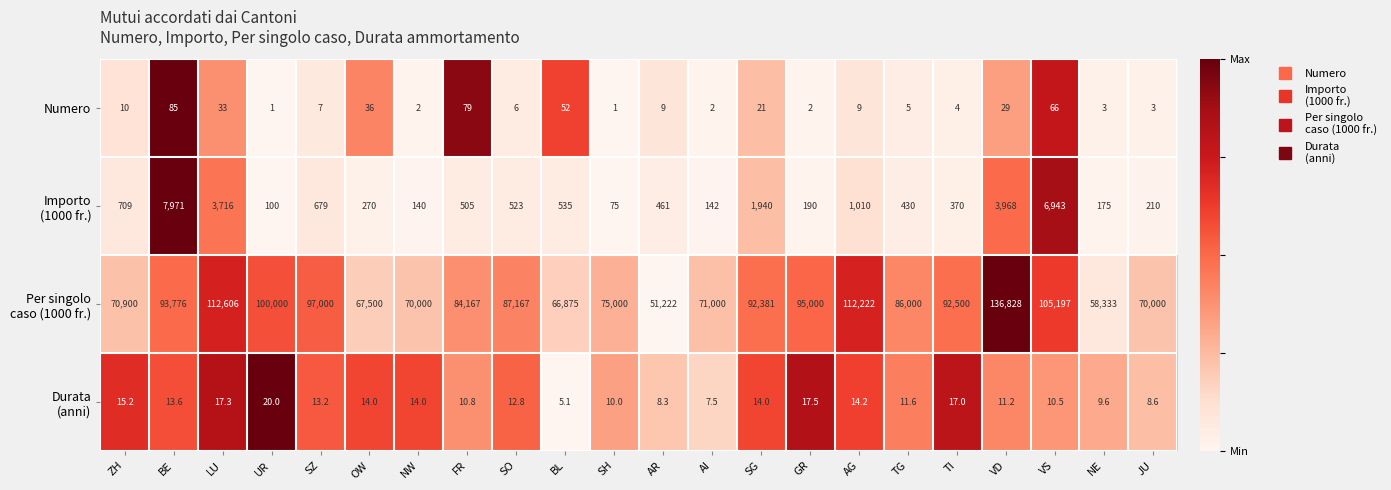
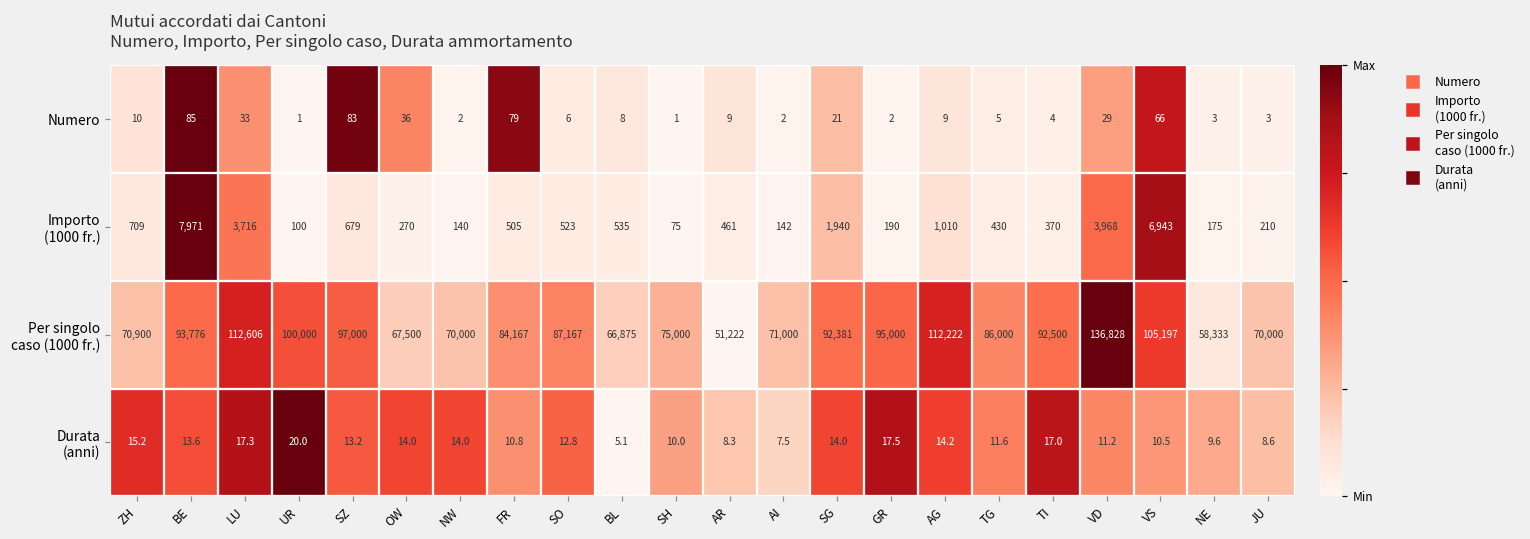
  {
    "Numero": {
      "ZH": "10",
      "BE": "85",
      "LU": "33",
      "UR": "1",
-     "SZ": "7",
+     "SZ": "83",
      "OW": "36",
      "NW": "2",
      "FR": "79",
      "SO": "6",
-     "BL": "52",
+     "BL": "8",
      "SH": "1",
      "AR": "9",
      "AI": "2",
      "SG": "21",
      "GR": "2",
      "AG": "9",
      "TG": "5",
      "TI": "4",
      "VD": "29",
      "VS": "66",
      "NE": "3",
      "JU": "3"
    },
    "Importo (1000 fr.)": {
      "ZH": "709",
      "BE": "7,971",
      "LU": "3,716",
      "UR": "100",
      "SZ": "679",
      "OW": "270",
      "NW": "140",
      "FR": "505",
      "SO": "523",
      "BL": "535",
      "SH": "75",
      "AR": "461",
      "AI": "142",
      "SG": "1,940",
      "GR": "190",
      "AG": "1,010",
      "TG": "430",
      "TI": "370",
      "VD": "3,968",
      "VS": "6,943",
      "NE": "175",
      "JU": "210"
    },
    "Per singolo caso (1000 fr.)": {
      "ZH": "70,900",
      "BE": "93,776",
      "LU": "112,606",
      "UR": "100,000",
      "SZ": "97,000",
      "OW": "67,500",
      "NW": "70,000",
      "FR": "84,167",
      "SO": "87,167",
      "BL": "66,875",
      "SH": "75,000",
      "AR": "51,222",
      "AI": "71,000",
      "SG": "92,381",
      "GR": "95,000",
      "AG": "112,222",
      "TG": "86,000",
      "TI": "92,500",
      "VD": "136,828",
      "VS": "105,197",
      "NE": "58,333",
      "JU": "70,000"
    },
    "Durata (anni)": {
      "ZH": "15.2",
      "BE": "13.6",
      "LU": "17.3",
      "UR": "20.0",
      "SZ": "13.2",
      "OW": "14.0",
      "NW": "14.0",
      "FR": "10.8",
      "SO": "12.8",
      "BL": "5.1",
      "SH": "10.0",
      "AR": "8.3",
      "AI": "7.5",
      "SG": "14.0",
      "GR": "17.5",
      "AG": "14.2",
      "TG": "11.6",
      "TI": "17.0",
      "VD": "11.2",
      "VS": "10.5",
      "NE": "9.6",
      "JU": "8.6"
    }
  }
